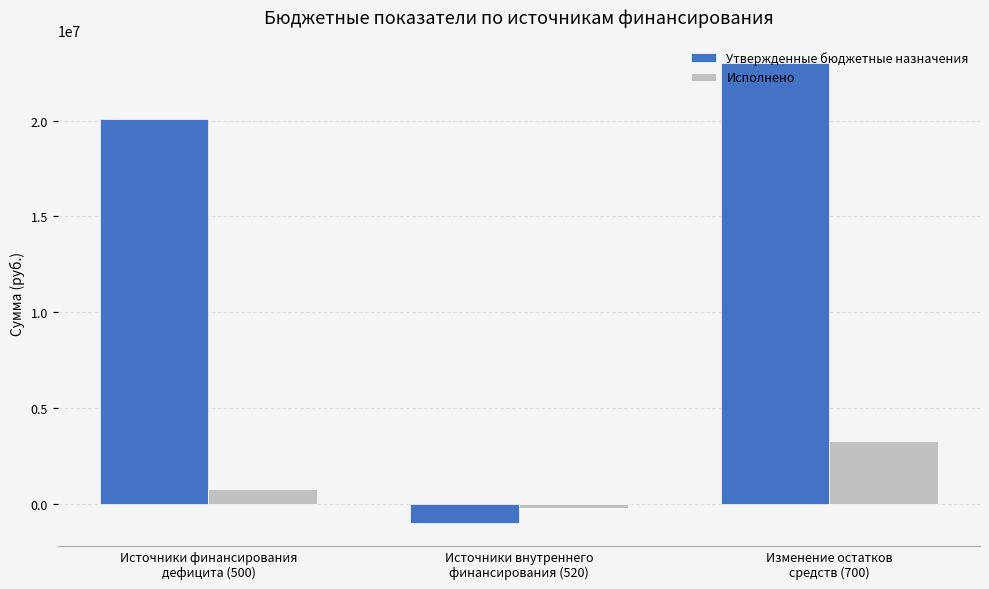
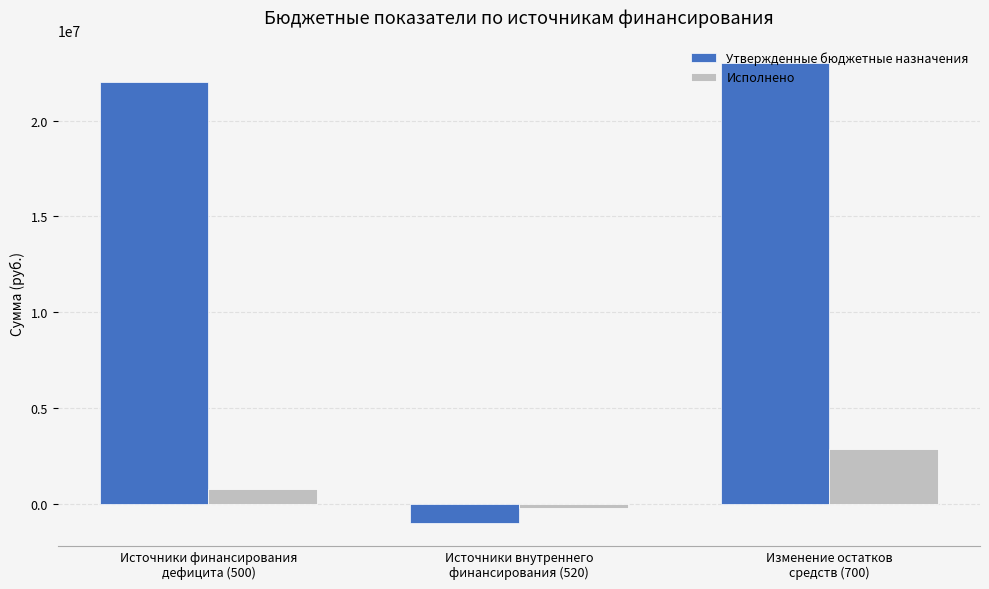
  {
    "Утвержденные бюджетные назначения": {
-     "Источники финансирования дефицита (500)": 20100000,
+     "Источники финансирования дефицита (500)": 22000000,
      "Источники внутреннего финансирования (520)": -1000000,
      "Изменение остатков средств (700)": 23000000
    },
    "Исполнено": {
      "Источники финансирования дефицита (500)": 800000,
      "Источники внутреннего финансирования (520)": -200000,
-     "Изменение остатков средств (700)": 3300000
+     "Изменение остатков средств (700)": 2800000
    }
  }
